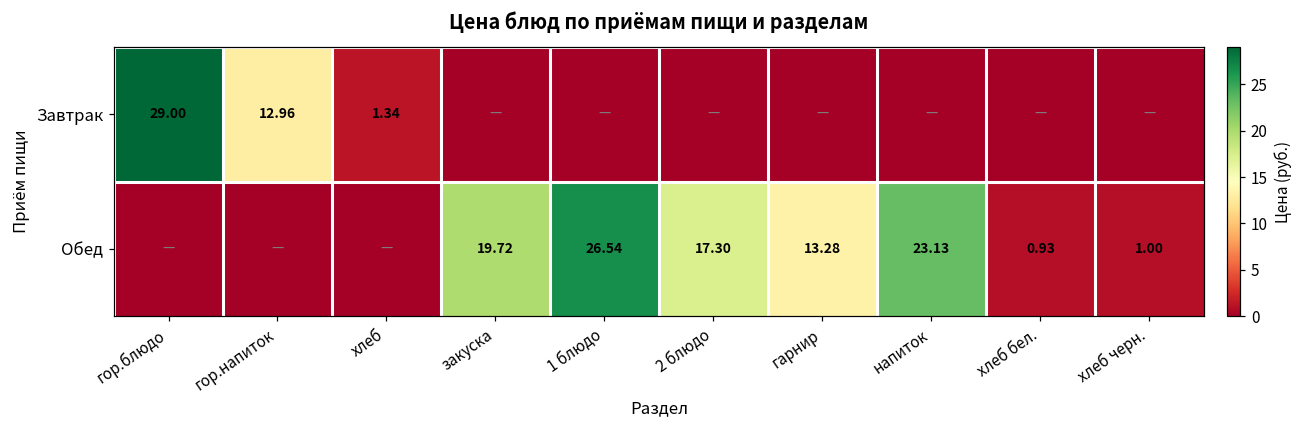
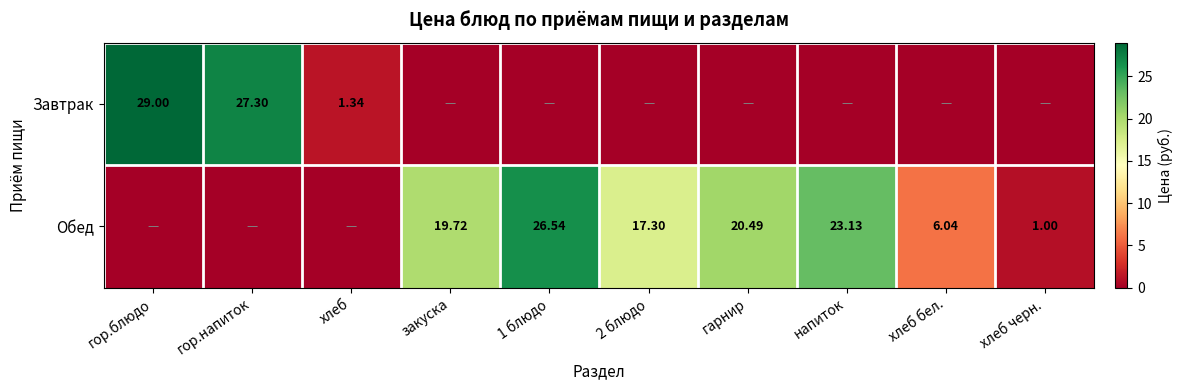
  {
    "Завтрак": {
      "гор.блюдо": 29.00,
-     "гор.напиток": 12.96,
+     "гор.напиток": 27.30,
      "хлеб": 1.34
    },
    "Обед": {
      "закуска": 19.72,
      "1 блюдо": 26.54,
      "2 блюдо": 17.30,
-     "гарнир": 13.28,
+     "гарнир": 20.49,
      "напиток": 23.13,
-     "хлеб бел.": 0.93,
+     "хлеб бел.": 6.04,
      "хлеб черн.": 1.00
    }
  }
